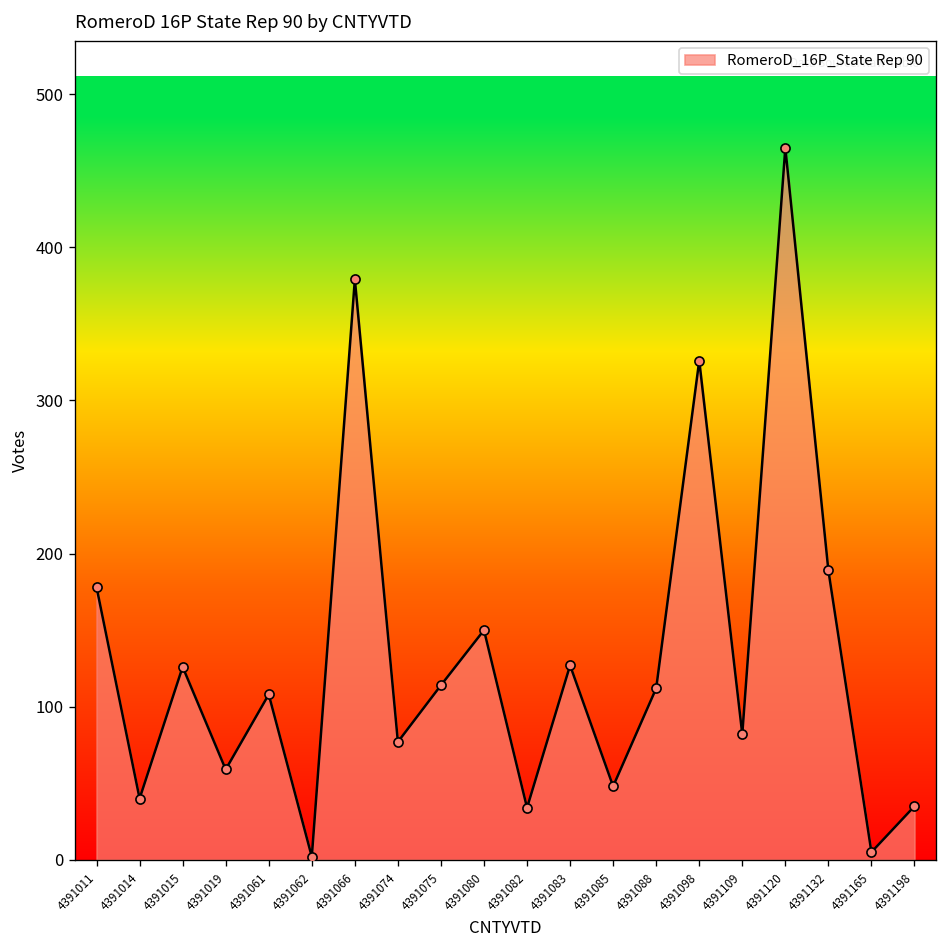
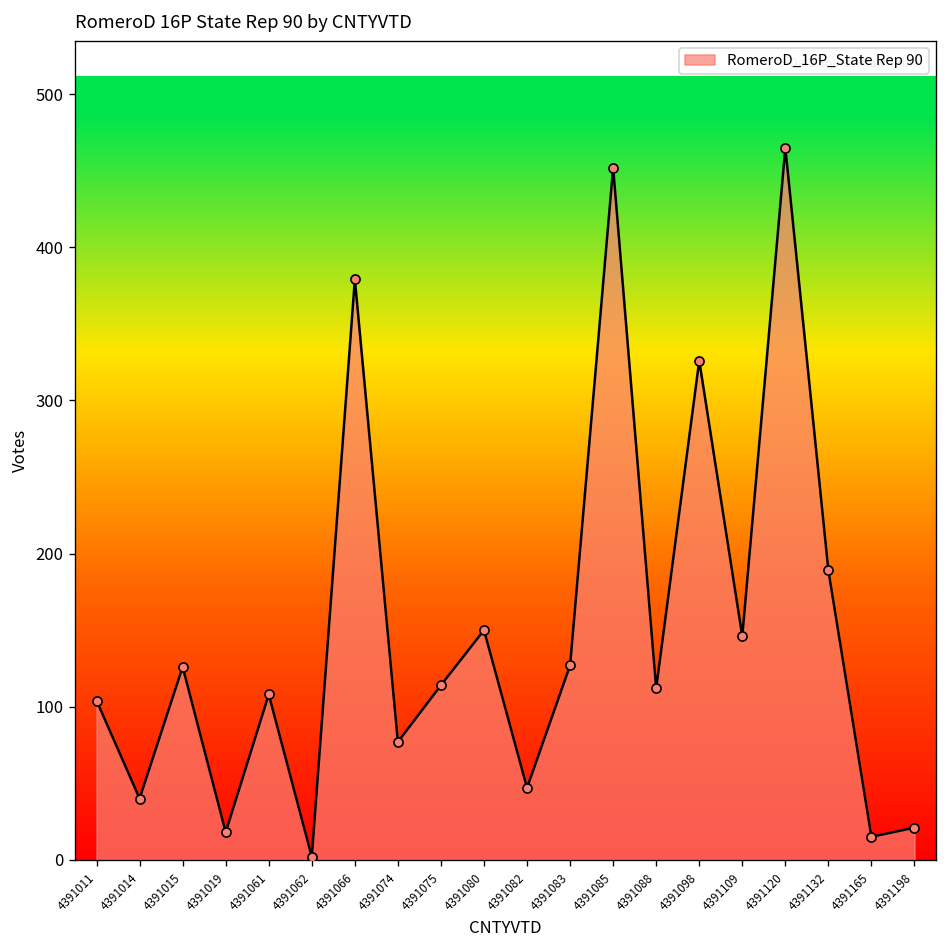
  {
-   "4391011": 178,
+   "4391011": 104,
    "4391014": 40,
    "4391015": 126,
-   "4391019": 59,
+   "4391019": 18,
    "4391061": 108,
    "4391062": 2,
    "4391066": 379,
    "4391074": 77,
    "4391075": 114,
    "4391080": 150,
-   "4391082": 34,
+   "4391082": 47,
    "4391083": 127,
-   "4391085": 48,
+   "4391085": 452,
    "4391088": 112,
    "4391098": 326,
-   "4391109": 82,
+   "4391109": 146,
    "4391120": 465,
    "4391132": 189,
-   "4391165": 5,
-   "4391198": 35
+   "4391165": 15,
+   "4391198": 21
  }
